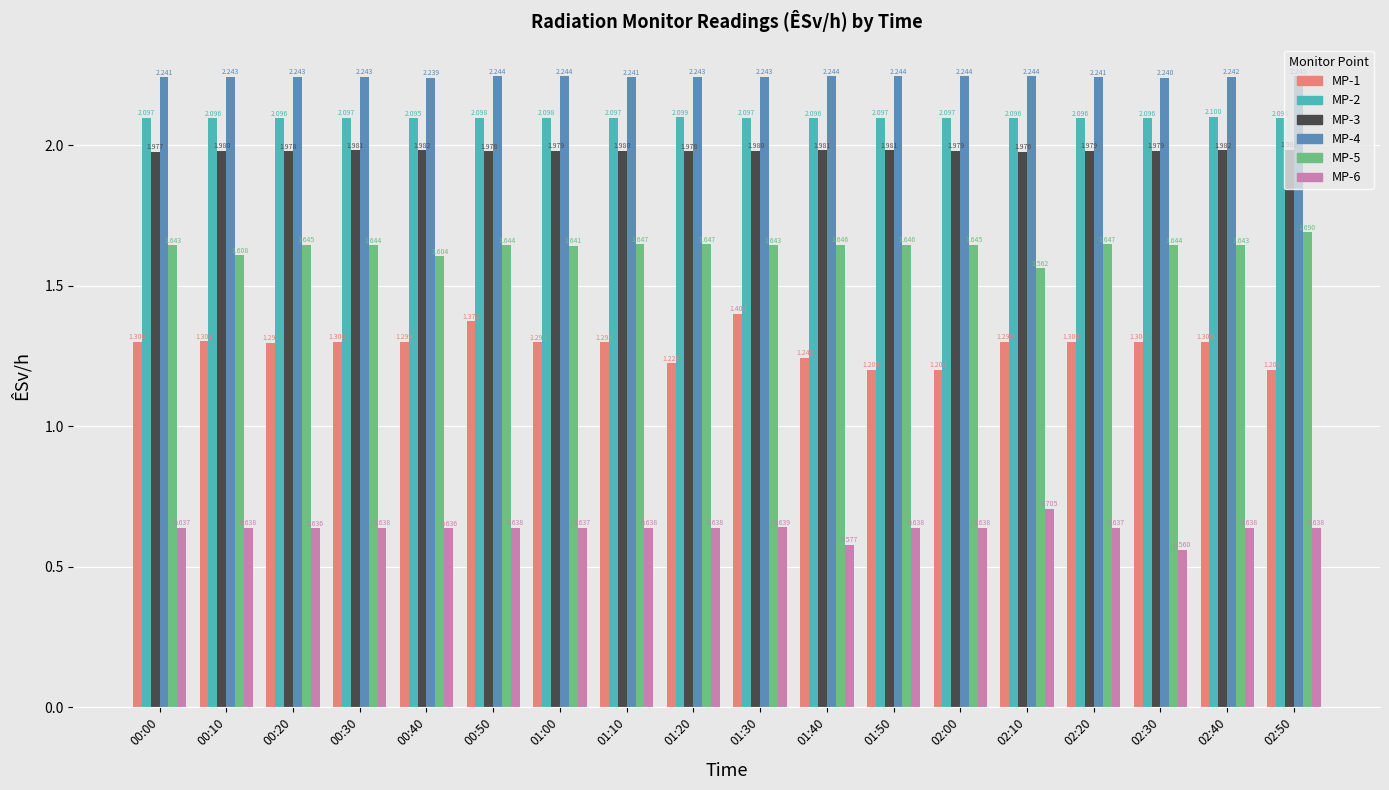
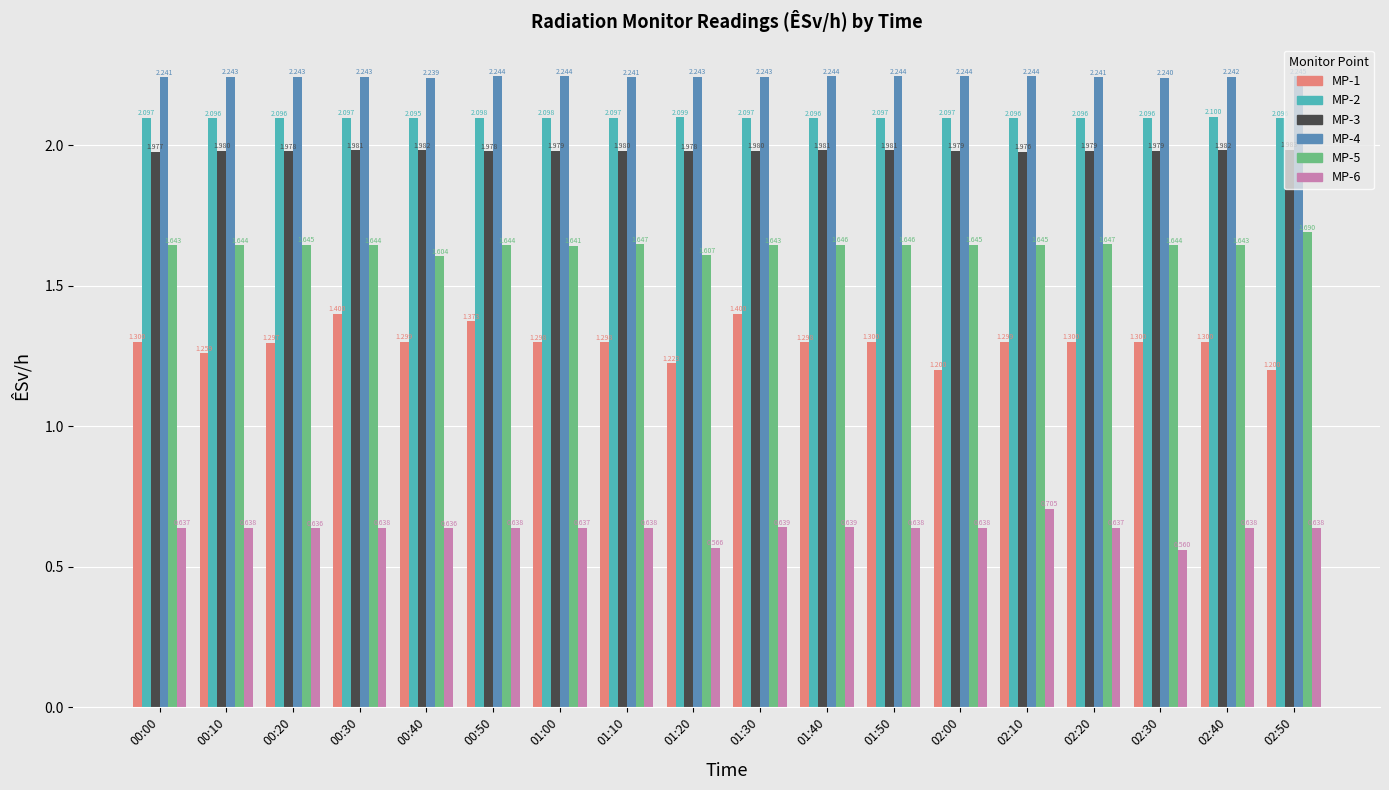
  {
    "MP-1": {
      "00:00": 1.300,
-     "00:10": 1.301,
+     "00:10": 1.259,
      "00:20": 1.297,
-     "00:30": 1.300,
+     "00:30": 1.400,
      "00:40": 1.299,
      "00:50": 1.373,
      "01:00": 1.298,
      "01:10": 1.298,
      "01:20": 1.223,
      "01:30": 1.400,
-     "01:40": 1.243,
-     "01:50": 1.200,
+     "01:40": 1.298,
+     "01:50": 1.300,
      "02:00": 1.200,
      "02:10": 1.299,
      "02:20": 1.300,
      "02:30": 1.300,
      "02:40": 1.300,
      "02:50": 1.200
    },
    "MP-3": {
      "00:00": 1.977,
      "00:10": 1.980,
      "00:20": 1.978,
      "00:30": 1.981,
      "00:40": 1.982,
      "00:50": 1.978,
      "01:00": 1.979,
      "01:10": 1.980,
      "01:20": 1.978,
      "01:30": 1.980,
      "01:40": 1.981,
      "01:50": 1.981,
      "02:00": 1.979,
      "02:10": 1.976,
      "02:20": 1.979,
      "02:30": 1.979,
      "02:40": 1.982
    },
    "MP-5": {
      "00:00": 1.643,
-     "00:10": 1.608,
+     "00:10": 1.644,
      "00:20": 1.645,
      "00:30": 1.644,
      "00:40": 1.604,
      "00:50": 1.644,
      "01:00": 1.641,
      "01:10": 1.647,
-     "01:20": 1.647,
+     "01:20": 1.607,
      "01:30": 1.643,
      "01:40": 1.646,
      "01:50": 1.646,
      "02:00": 1.645,
-     "02:10": 1.562,
+     "02:10": 1.645,
      "02:20": 1.647,
      "02:30": 1.644,
      "02:40": 1.643,
      "02:50": 1.690
    },
    "MP-6": {
      "00:00": 0.637,
      "00:10": 0.638,
      "00:20": 0.636,
      "00:30": 0.638,
      "00:40": 0.636,
      "00:50": 0.638,
      "01:00": 0.637,
      "01:10": 0.638,
-     "01:20": 0.638,
+     "01:20": 0.566,
      "01:30": 0.639,
-     "01:40": 0.577,
+     "01:40": 0.639,
      "01:50": 0.638,
      "02:00": 0.638,
      "02:10": 0.705,
      "02:20": 0.637,
      "02:30": 0.560,
      "02:40": 0.638,
      "02:50": 0.638
    }
  }
